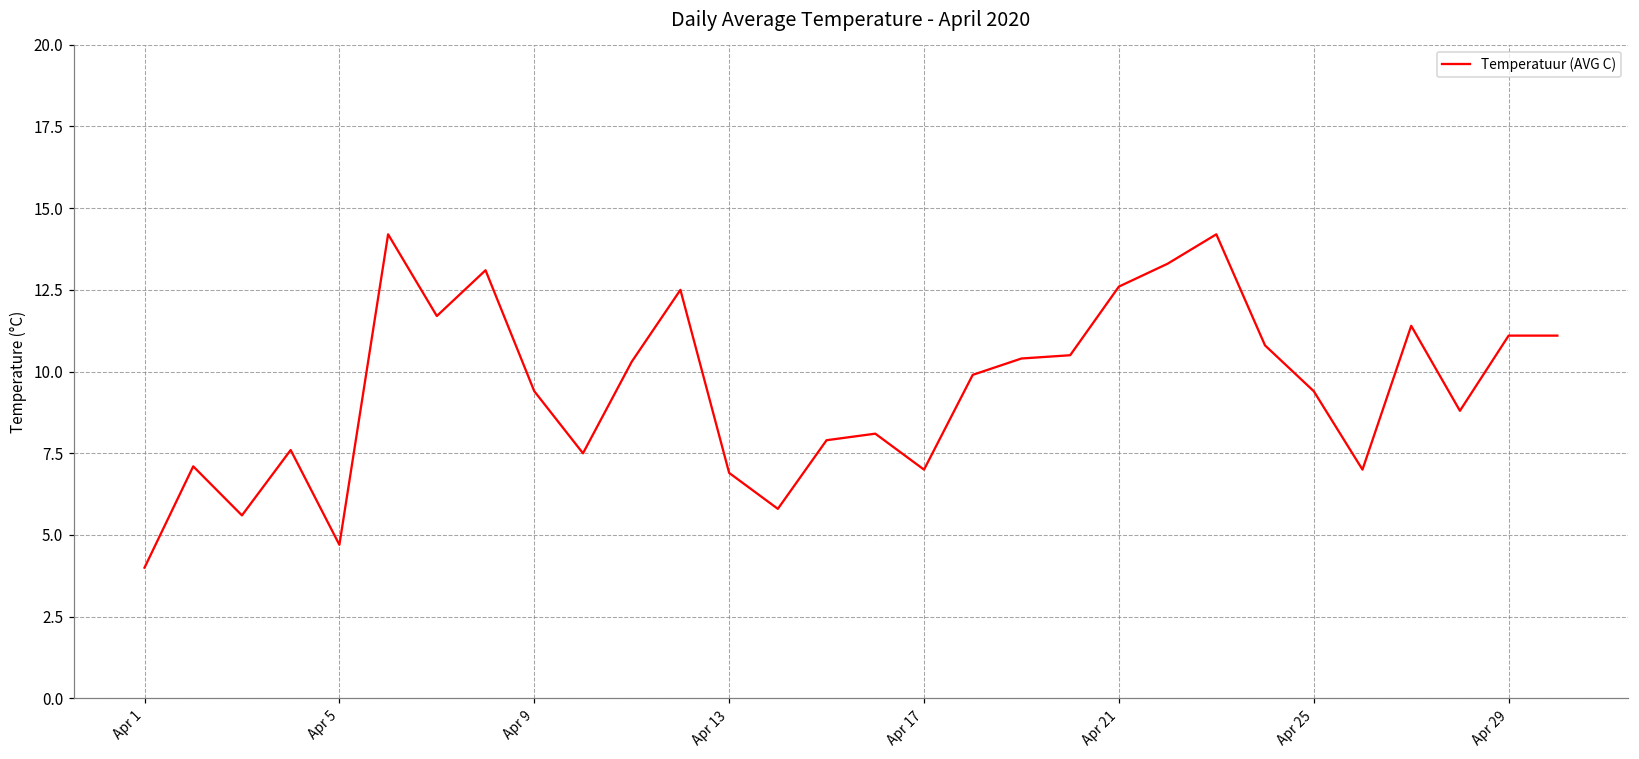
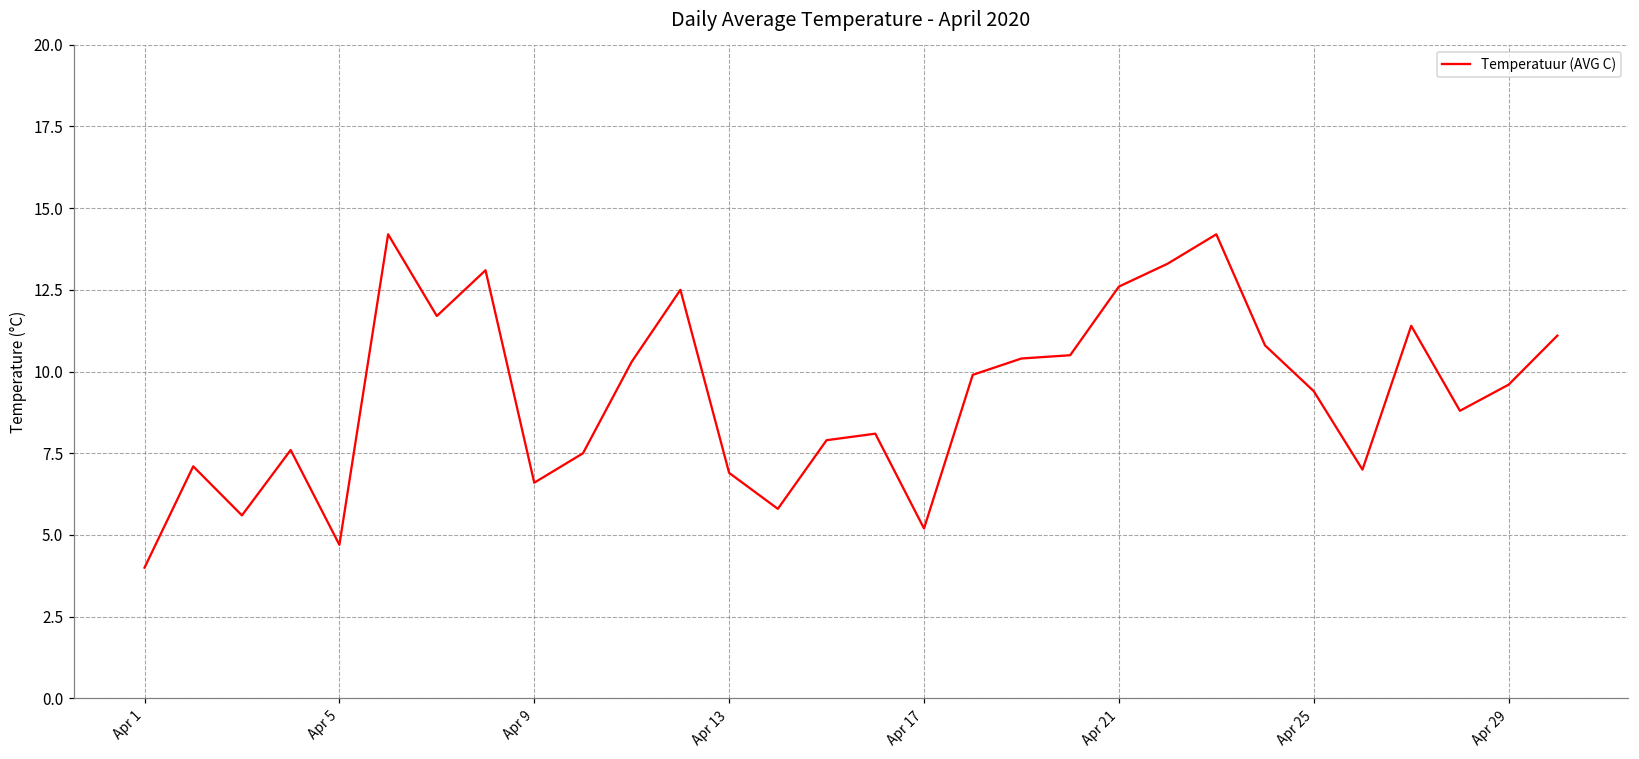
  {
    "Apr 1": 4.0,
    "Apr 5": 4.7,
-   "Apr 9": 9.4,
+   "Apr 9": 6.6,
    "Apr 13": 6.9,
-   "Apr 17": 7.0,
+   "Apr 17": 5.2,
    "Apr 21": 12.6,
    "Apr 25": 9.4,
-   "Apr 29": 11.1
+   "Apr 29": 9.6
  }
